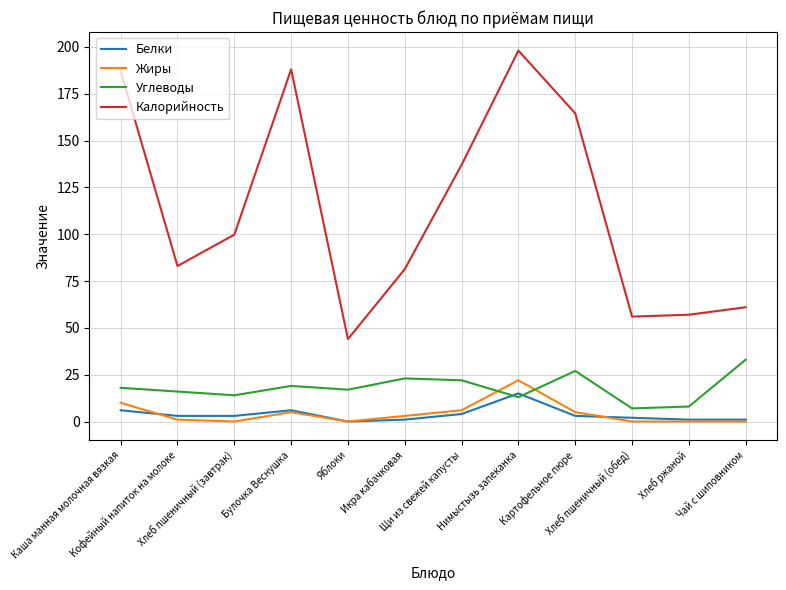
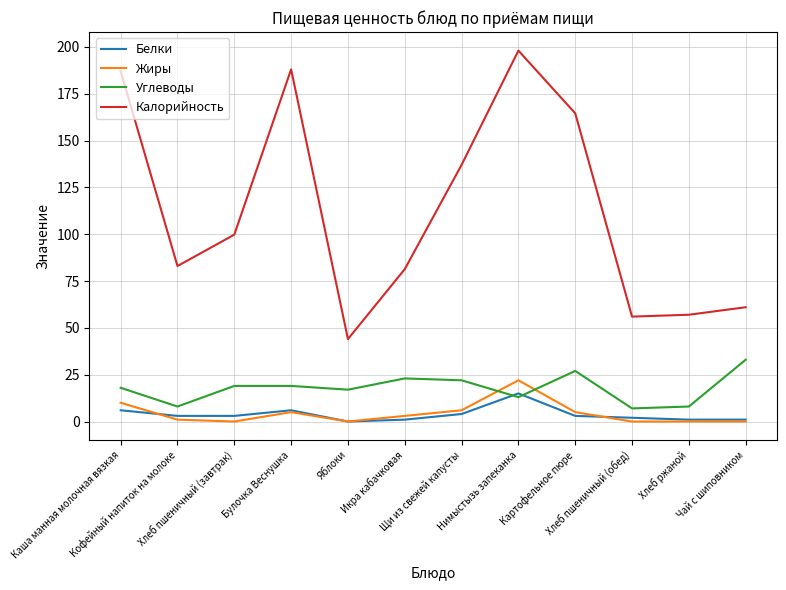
  {
    "Белки": {
      "Каша манная молочная вязкая": 6,
      "Кофейный напиток на молоке": 3,
      "Хлеб пшеничный (завтрак)": 3,
      "Икра кабачковая": 1,
      "Щи из свежей капусты": 4,
      "Нимыстызь запеканка": 15,
      "Картофельное пюре": 3,
      "Хлеб пшеничный (обед)": 2
    },
    "Жиры": {
      "Каша манная молочная вязкая": 10,
      "Кофейный напиток на молоке": 1,
      "Хлеб пшеничный (завтрак)": 0,
      "Икра кабачковая": 3,
      "Щи из свежей капусты": 6,
      "Нимыстызь запеканка": 22,
      "Картофельное пюре": 5,
      "Хлеб пшеничный (обед)": 0
    },
    "Углеводы": {
      "Каша манная молочная вязкая": 18,
-     "Кофейный напиток на молоке": 16,
-     "Хлеб пшеничный (завтрак)": 14,
+     "Кофейный напиток на молоке": 8,
+     "Хлеб пшеничный (завтрак)": 19,
      "Булочка Веснушка": 19,
      "Яблоки": 17,
      "Икра кабачковая": 23,
      "Щи из свежей капусты": 22,
      "Нимыстызь запеканка": 13,
      "Картофельное пюре": 27,
      "Хлеб пшеничный (обед)": 7,
      "Хлеб ржаной": 8,
      "Чай с шиповником": 33
    },
    "Калорийность": {
      "Кофейный напиток на молоке": 83,
      "Хлеб пшеничный (завтрак)": 100,
      "Булочка Веснушка": 188,
      "Яблоки": 44,
      "Икра кабачковая": 81,
      "Щи из свежей капусты": 137,
      "Нимыстызь запеканка": 198,
      "Картофельное пюре": 165,
      "Хлеб пшеничный (обед)": 56,
      "Хлеб ржаной": 57,
      "Чай с шиповником": 61
    }
  }
